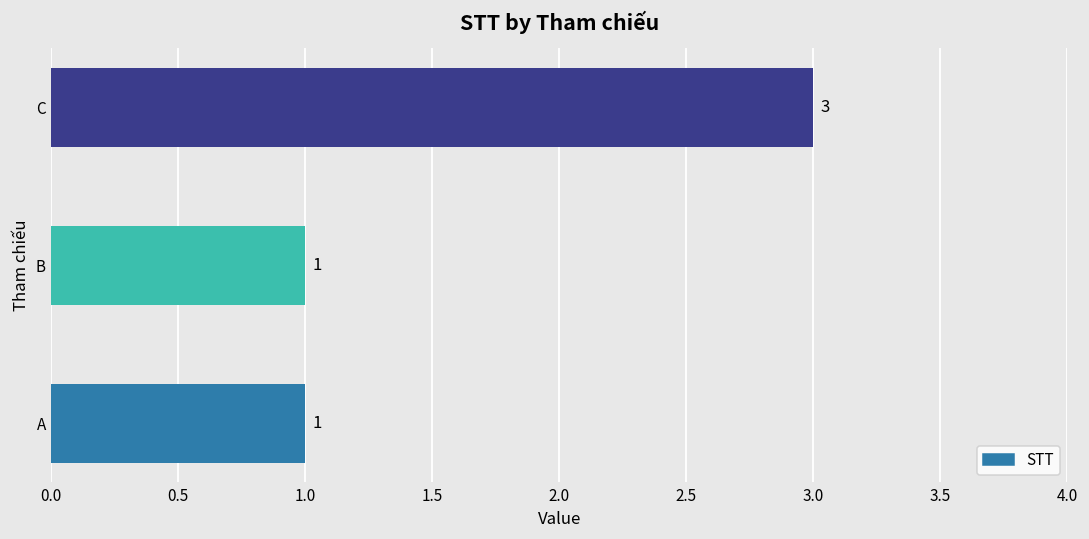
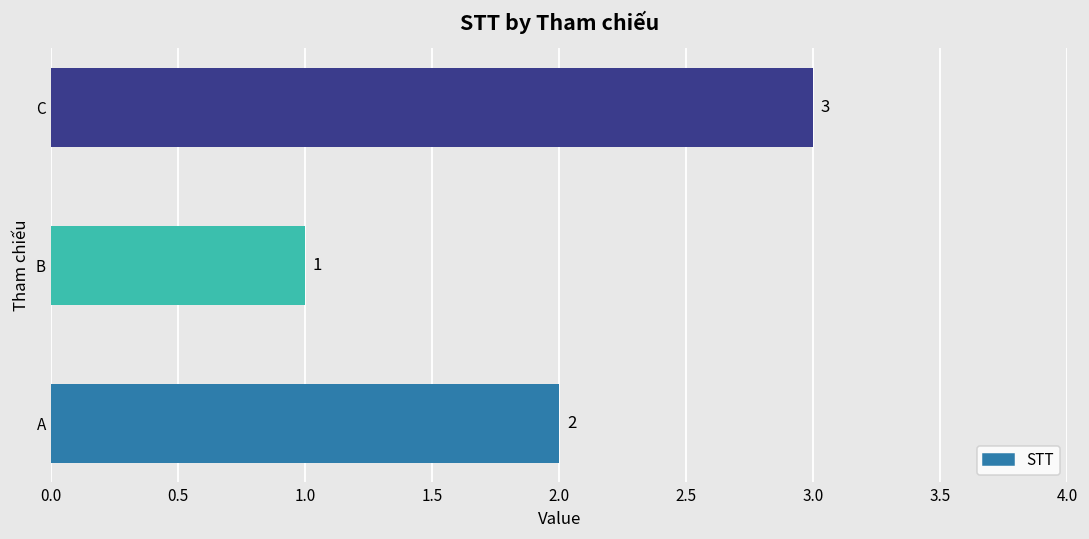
  {
    "C": 3,
    "B": 1,
-   "A": 1
+   "A": 2
  }
